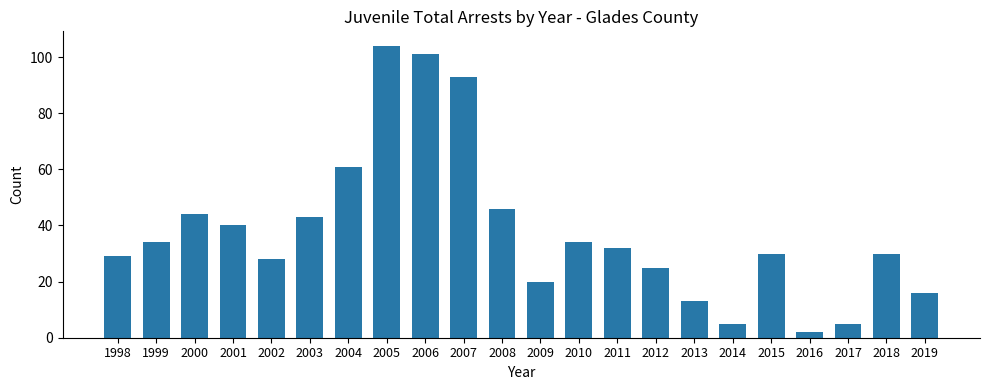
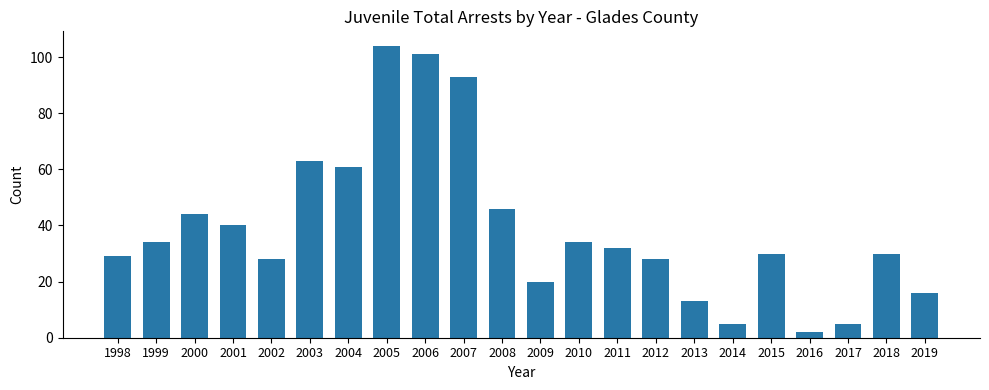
  {
    "1998": 29,
    "1999": 34,
    "2000": 44,
    "2001": 40,
    "2002": 28,
-   "2003": 43,
+   "2003": 63,
    "2004": 61,
    "2005": 104,
    "2006": 101,
    "2007": 93,
    "2008": 46,
    "2009": 20,
    "2010": 34,
    "2011": 32,
-   "2012": 25,
+   "2012": 28,
    "2013": 13,
    "2014": 5,
    "2015": 30,
    "2016": 2,
    "2017": 5,
    "2018": 30,
    "2019": 16
  }
